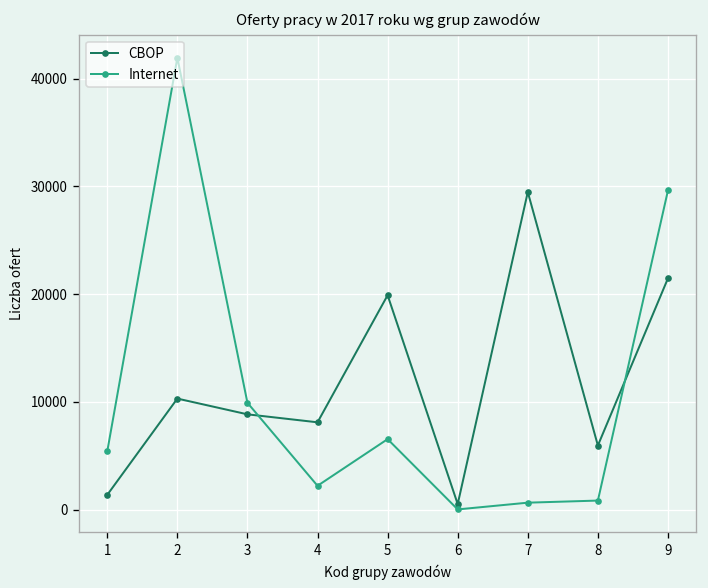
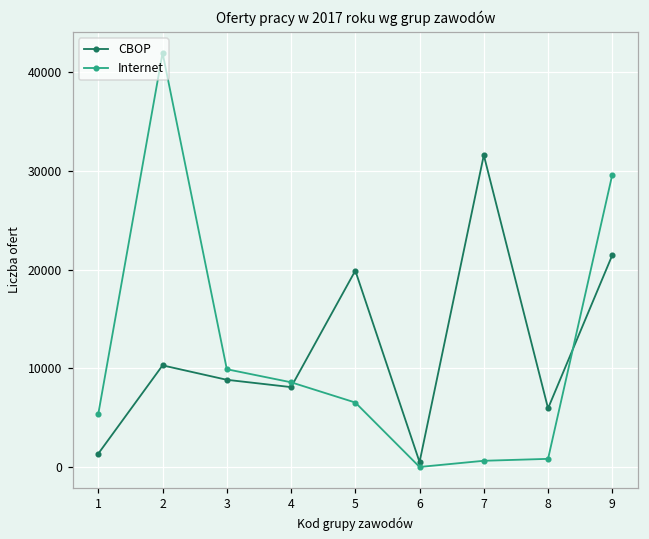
  {
    "CBOP": {
      "1": 1000,
      "2": 10000,
      "3": 9000,
      "4": 8000,
      "5": 20000,
      "6": 1000,
-     "7": 29000,
+     "7": 32000,
      "8": 6000,
      "9": 21000
    },
    "Internet": {
      "1": 5000,
      "3": 10000,
-     "4": 2000,
+     "4": 9000,
      "5": 7000,
      "6": 0,
      "7": 1000,
      "8": 1000,
      "9": 30000
    }
  }
